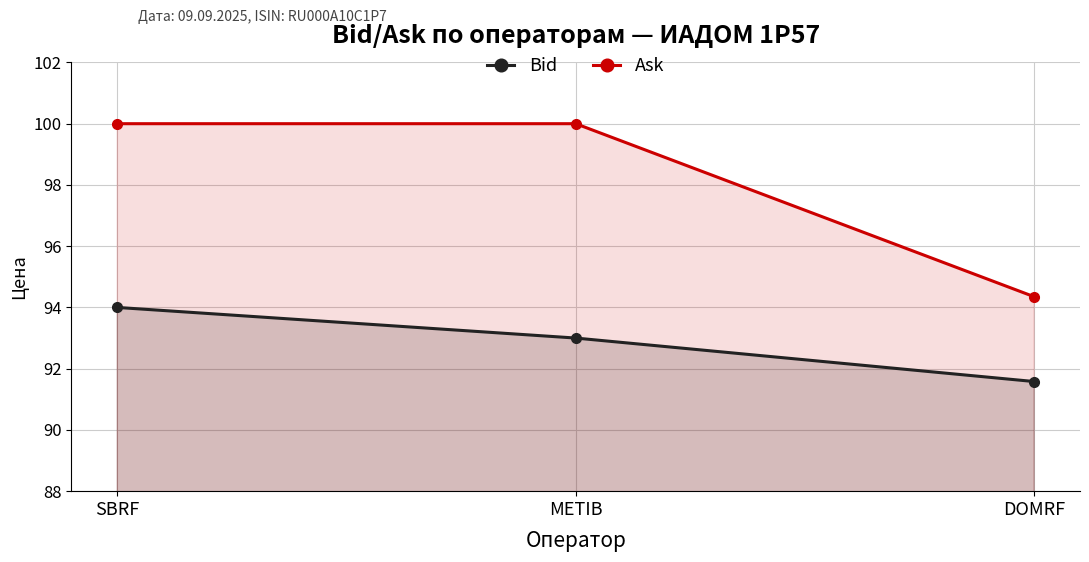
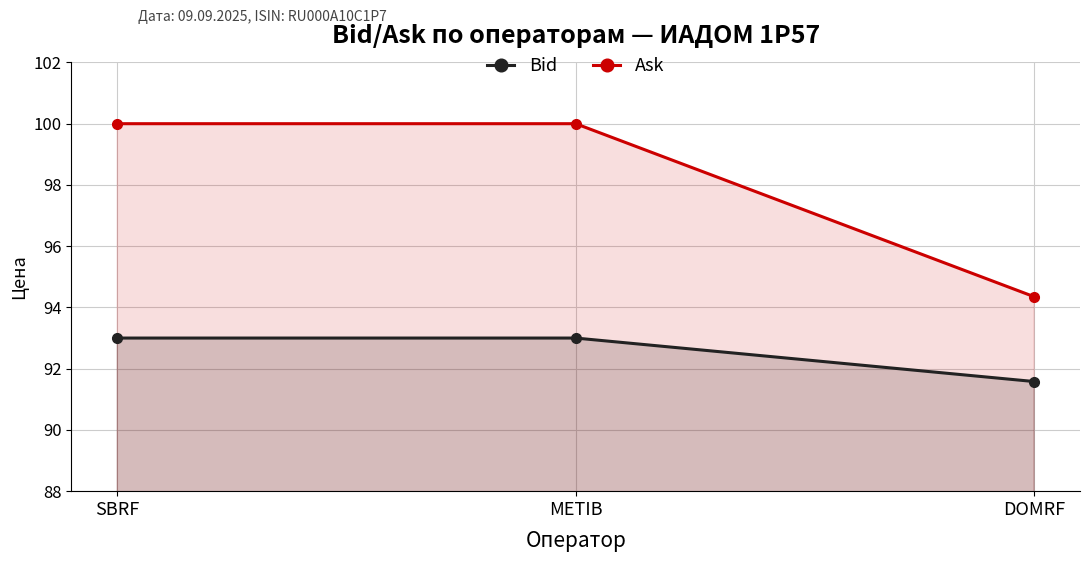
  {
    "Bid": {
-     "SBRF": 94,
+     "SBRF": 93,
      "METIB": 93,
      "DOMRF": 91.6
    },
    "Ask": {
      "SBRF": 100,
      "METIB": 100,
      "DOMRF": 94.4
    }
  }
